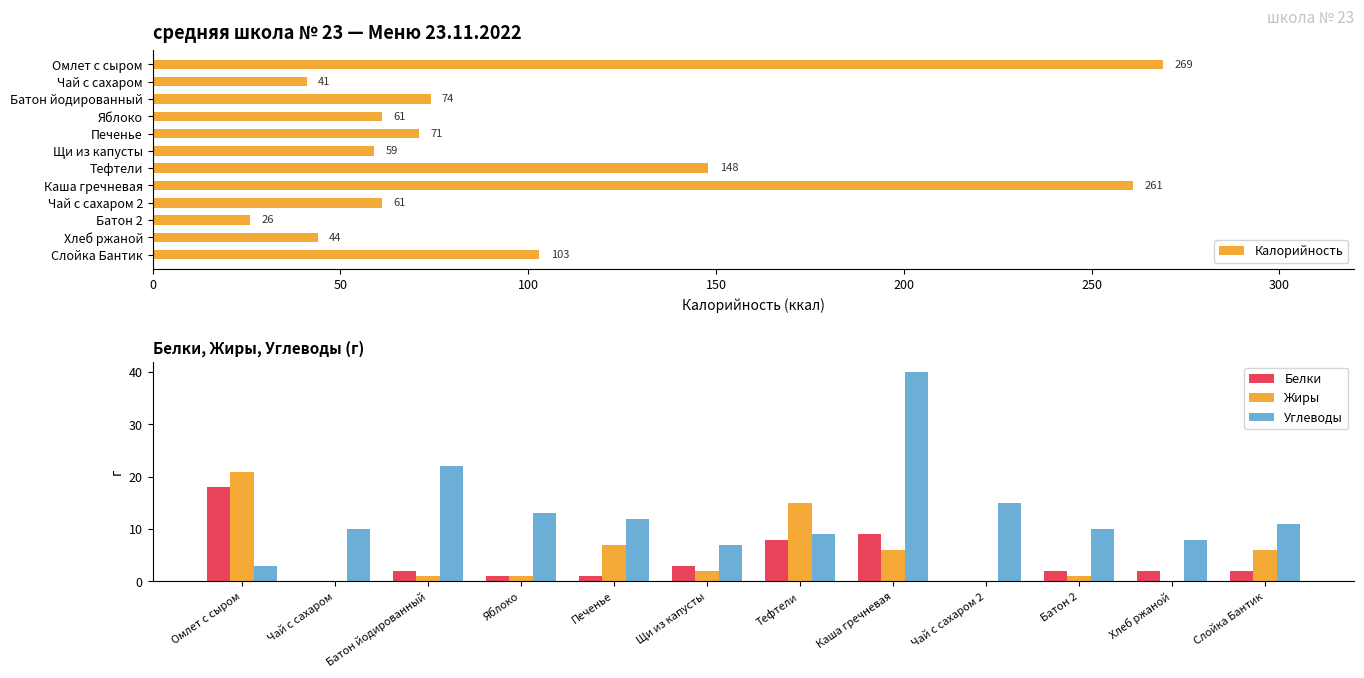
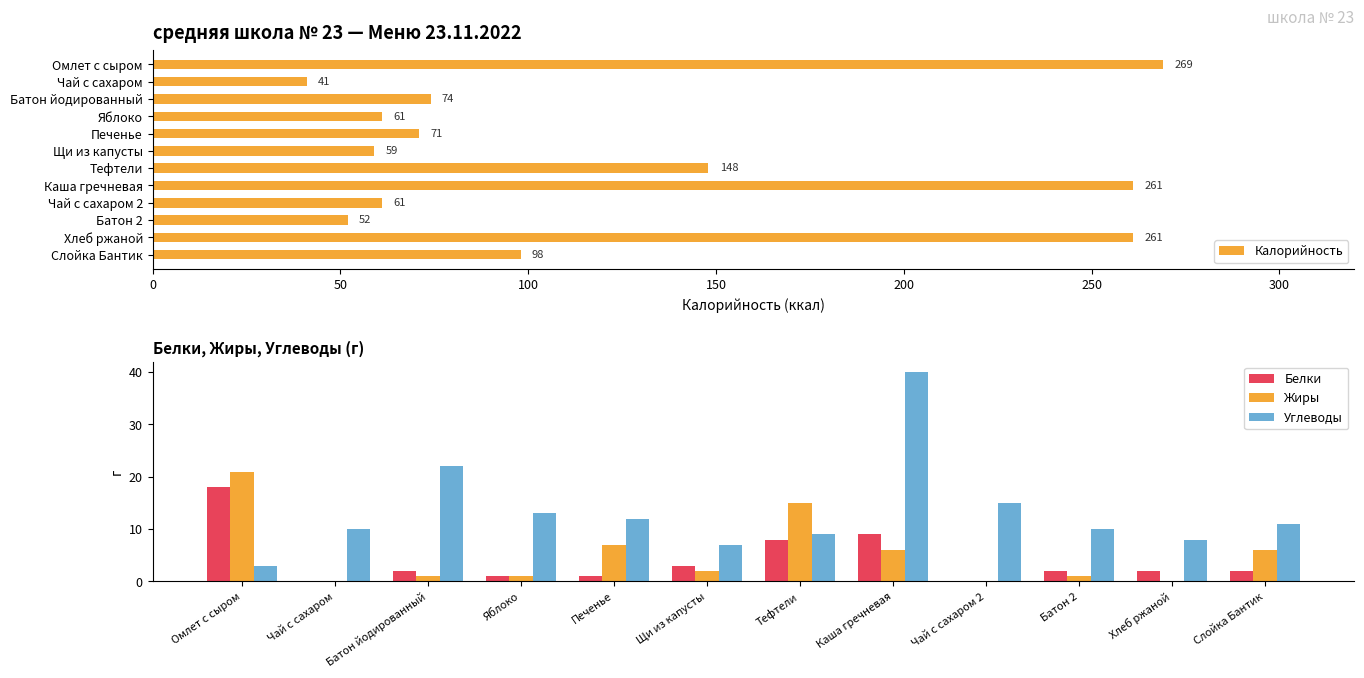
  {
    "средняя школа № 23 — Меню 23.11.2022": {
      "Омлет с сыром": 269,
      "Чай с сахаром": 41,
      "Батон йодированный": 74,
      "Яблоко": 61,
      "Печенье": 71,
      "Щи из капусты": 59,
      "Тефтели": 148,
      "Каша гречневая": 261,
      "Чай с сахаром 2": 61,
-     "Батон 2": 26,
-     "Хлеб ржаной": 44,
-     "Слойка Бантик": 103
+     "Батон 2": 52,
+     "Хлеб ржаной": 261,
+     "Слойка Бантик": 98
    },
    "Белки, Жиры, Углеводы (г)": {
      "Белки": {
        "Омлет с сыром": 18,
        "Чай с сахаром": 0,
        "Батон йодированный": 2,
        "Яблоко": 1,
        "Печенье": 1,
        "Щи из капусты": 3,
        "Тефтели": 8,
        "Каша гречневая": 9,
        "Чай с сахаром 2": 0,
        "Батон 2": 2,
        "Хлеб ржаной": 2,
        "Слойка Бантик": 2
      },
      "Жиры": {
        "Омлет с сыром": 21,
        "Чай с сахаром": 0,
        "Батон йодированный": 1,
        "Яблоко": 1,
        "Печенье": 7,
        "Щи из капусты": 2,
        "Тефтели": 15,
        "Каша гречневая": 6,
        "Чай с сахаром 2": 0,
        "Батон 2": 1,
        "Хлеб ржаной": 0,
        "Слойка Бантик": 6
      },
      "Углеводы": {
        "Омлет с сыром": 3,
        "Чай с сахаром": 10,
        "Батон йодированный": 22,
        "Яблоко": 13,
        "Печенье": 12,
        "Щи из капусты": 7,
        "Тефтели": 9,
        "Каша гречневая": 40,
        "Чай с сахаром 2": 15,
        "Батон 2": 10,
        "Хлеб ржаной": 8,
        "Слойка Бантик": 11
      }
    }
  }
